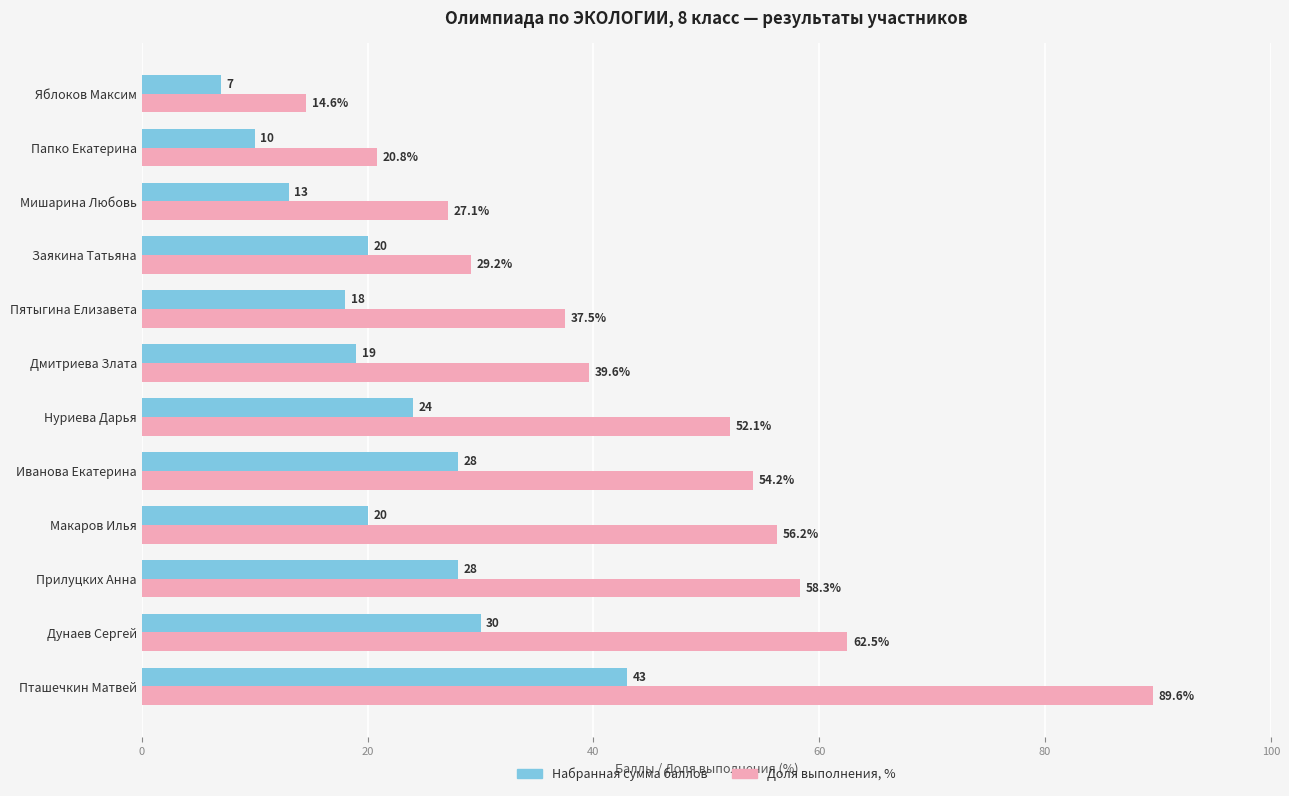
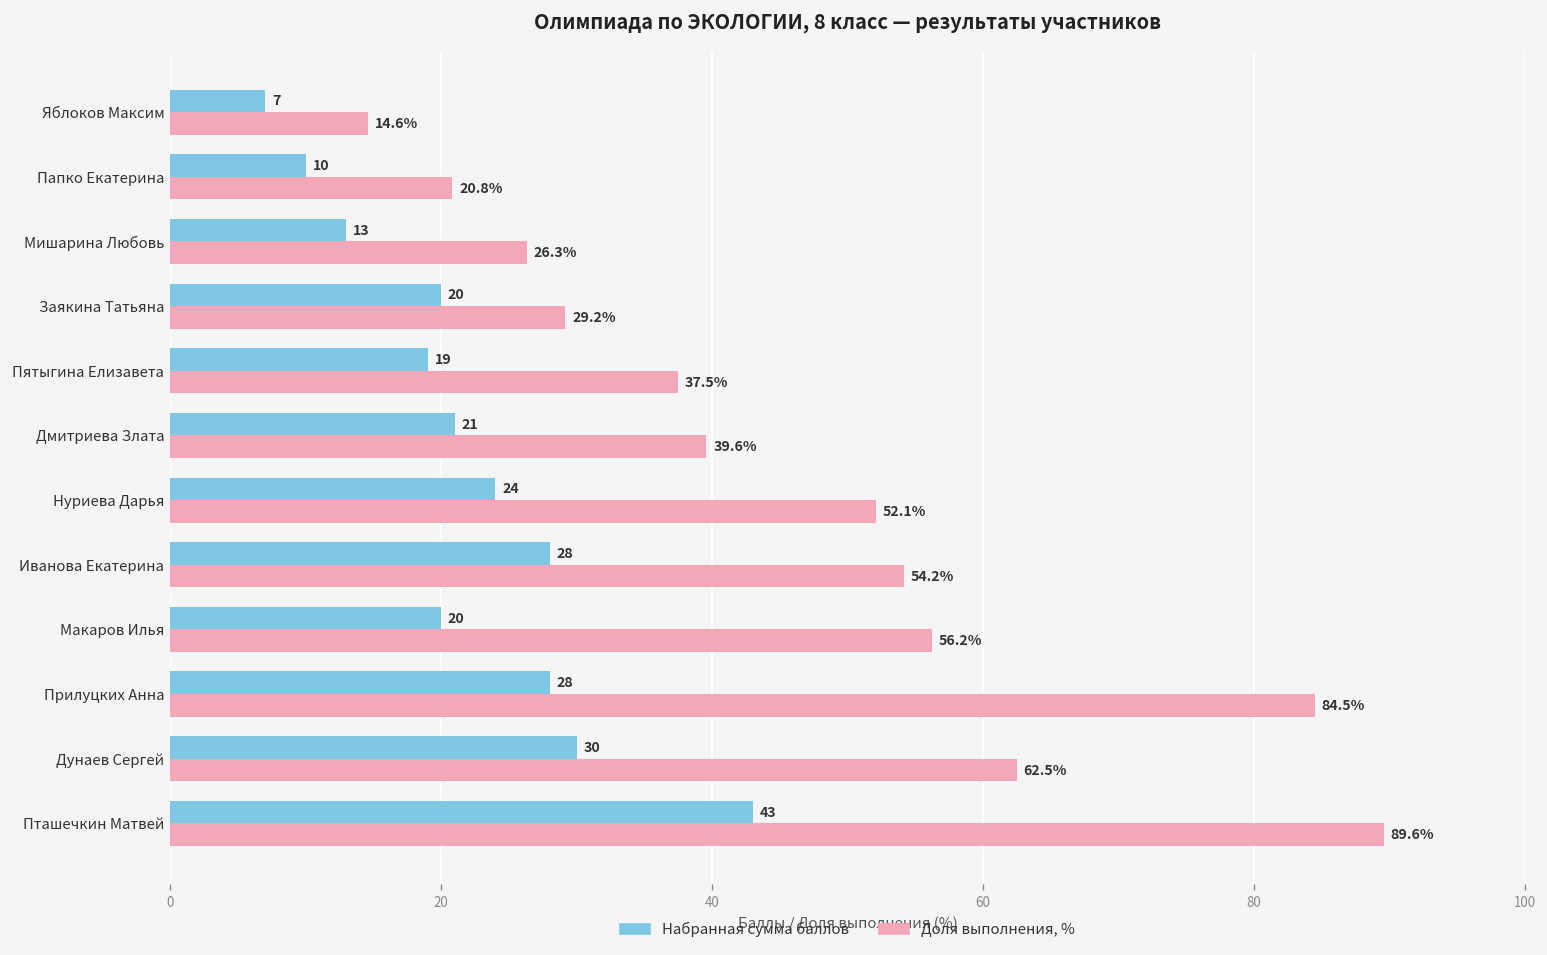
  {
    "Набранная сумма баллов": {
      "Яблоков Максим": "7",
      "Папко Екатерина": "10",
      "Мишарина Любовь": "13",
      "Заякина Татьяна": "20",
-     "Пятыгина Елизавета": "18",
-     "Дмитриева Злата": "19",
+     "Пятыгина Елизавета": "19",
+     "Дмитриева Злата": "21",
      "Нуриева Дарья": "24",
      "Иванова Екатерина": "28",
      "Макаров Илья": "20",
      "Прилуцких Анна": "28",
      "Дунаев Сергей": "30",
      "Пташечкин Матвей": "43"
    },
    "Доля выполнения, %": {
      "Яблоков Максим": "14.6%",
      "Папко Екатерина": "20.8%",
-     "Мишарина Любовь": "27.1%",
+     "Мишарина Любовь": "26.3%",
      "Заякина Татьяна": "29.2%",
      "Пятыгина Елизавета": "37.5%",
      "Дмитриева Злата": "39.6%",
      "Нуриева Дарья": "52.1%",
      "Иванова Екатерина": "54.2%",
      "Макаров Илья": "56.2%",
-     "Прилуцких Анна": "58.3%",
+     "Прилуцких Анна": "84.5%",
      "Дунаев Сергей": "62.5%",
      "Пташечкин Матвей": "89.6%"
    }
  }
